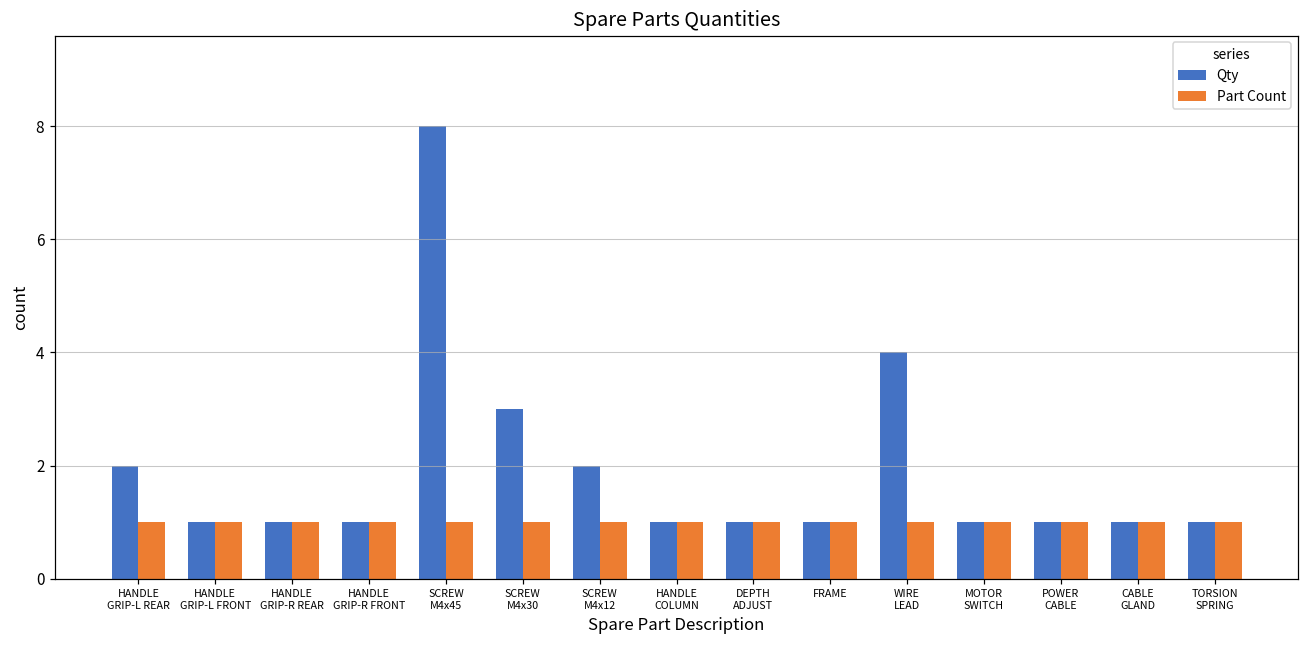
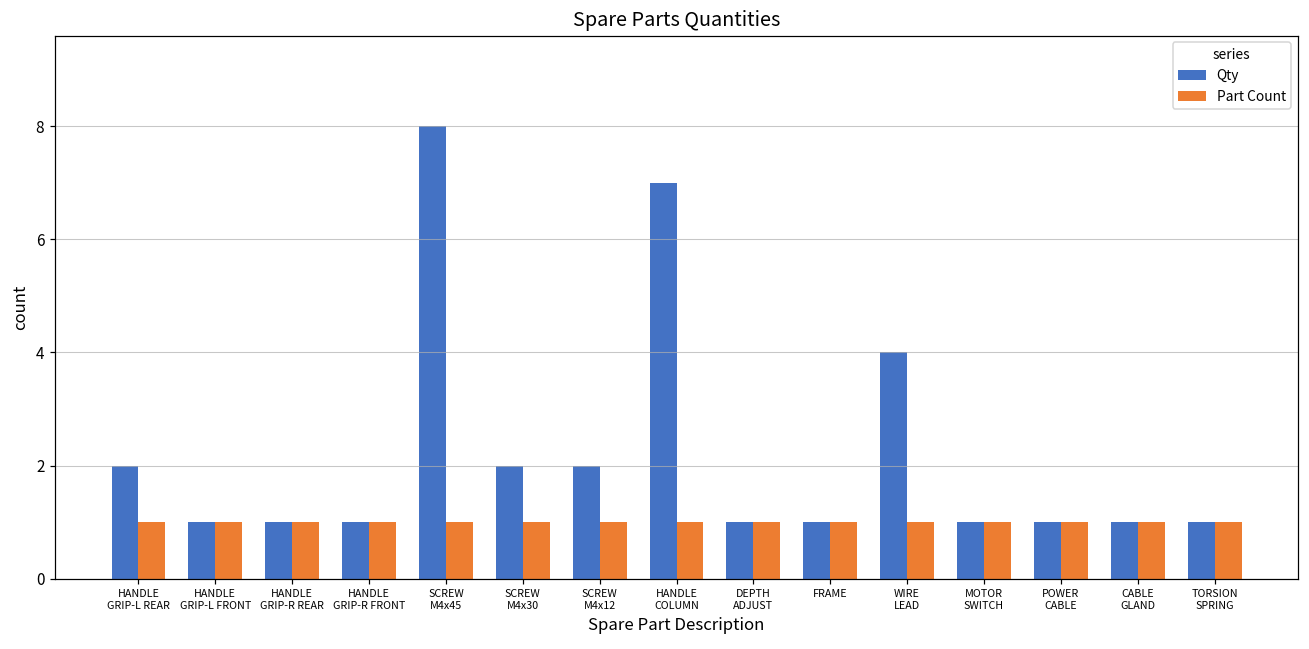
  {
    "Qty": {
      "HANDLE GRIP-L REAR": 2,
      "HANDLE GRIP-L FRONT": 1,
      "HANDLE GRIP-R REAR": 1,
      "HANDLE GRIP-R FRONT": 1,
      "SCREW M4x45": 8,
-     "SCREW M4x30": 3,
+     "SCREW M4x30": 2,
      "SCREW M4x12": 2,
-     "HANDLE COLUMN": 1,
+     "HANDLE COLUMN": 7,
      "DEPTH ADJUST": 1,
      "FRAME": 1,
      "WIRE LEAD": 4,
      "MOTOR SWITCH": 1,
      "POWER CABLE": 1,
      "CABLE GLAND": 1,
      "TORSION SPRING": 1
    },
    "Part Count": {
      "HANDLE GRIP-L REAR": 1,
      "HANDLE GRIP-L FRONT": 1,
      "HANDLE GRIP-R REAR": 1,
      "HANDLE GRIP-R FRONT": 1,
      "SCREW M4x45": 1,
      "SCREW M4x30": 1,
      "SCREW M4x12": 1,
      "HANDLE COLUMN": 1,
      "DEPTH ADJUST": 1,
      "FRAME": 1,
      "WIRE LEAD": 1,
      "MOTOR SWITCH": 1,
      "POWER CABLE": 1,
      "CABLE GLAND": 1,
      "TORSION SPRING": 1
    }
  }
